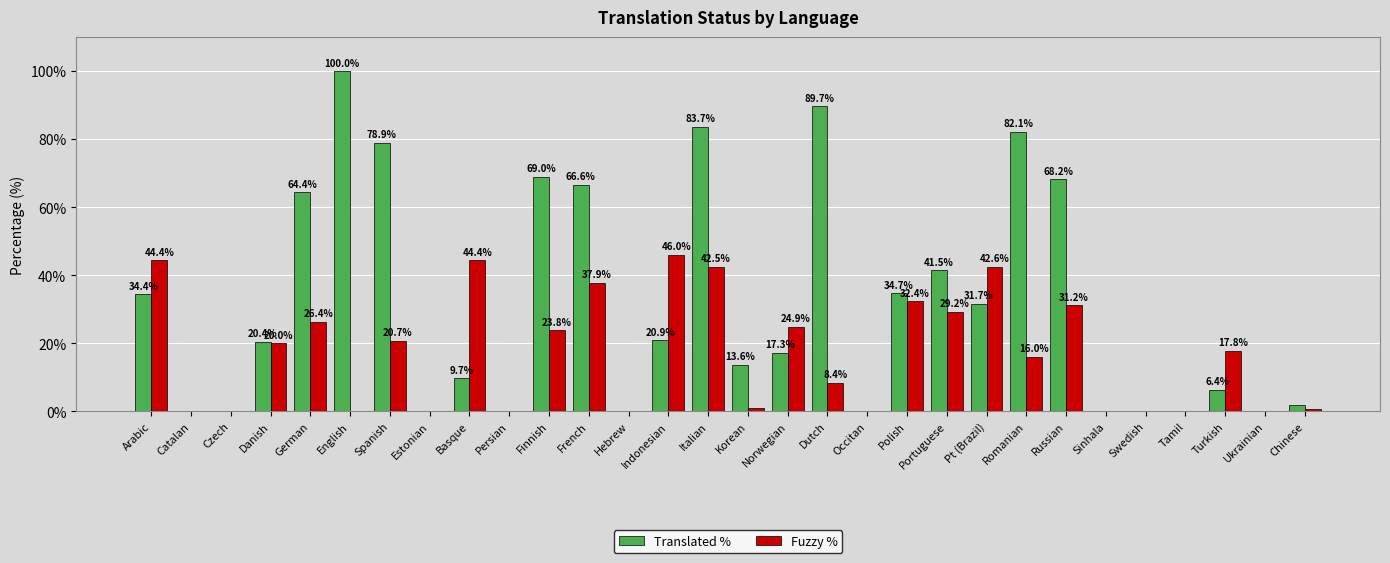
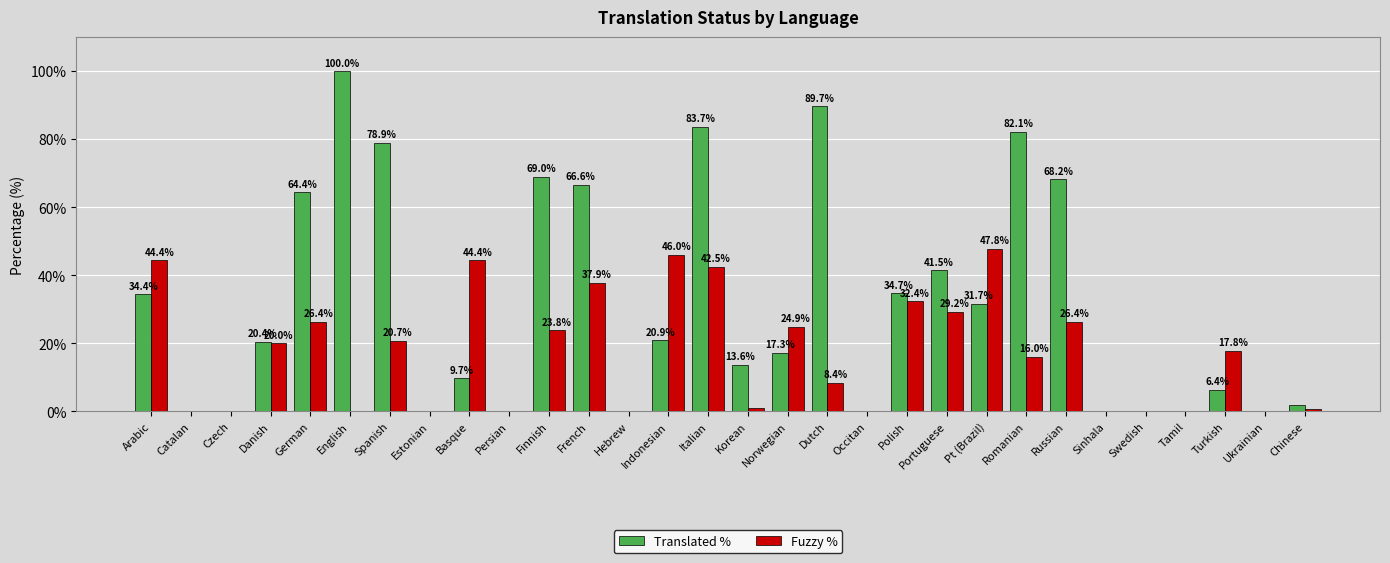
  {
    "Translated %": {
      "Arabic": "34.4%",
      "German": "64.4%",
      "English": "100.0%",
      "Spanish": "78.9%",
      "Basque": "9.7%",
      "Finnish": "69.0%",
      "French": "66.6%",
      "Indonesian": "20.9%",
      "Italian": "83.7%",
      "Korean": "13.6%",
      "Norwegian": "17.3%",
      "Dutch": "89.7%",
      "Polish": "34.7%",
      "Portuguese": "41.5%",
      "Pt (Brazil)": "31.7%",
      "Romanian": "82.1%",
      "Russian": "68.2%",
      "Turkish": "6.4%"
    },
    "Fuzzy %": {
      "Arabic": "44.4%",
      "German": "26.4%",
      "Spanish": "20.7%",
      "Basque": "44.4%",
      "Finnish": "23.8%",
      "French": "37.9%",
      "Indonesian": "46.0%",
      "Italian": "42.5%",
      "Norwegian": "24.9%",
      "Dutch": "8.4%",
      "Polish": "32.4%",
      "Portuguese": "29.2%",
-     "Pt (Brazil)": "42.6%",
+     "Pt (Brazil)": "47.8%",
      "Romanian": "16.0%",
-     "Russian": "31.2%",
+     "Russian": "26.4%",
      "Turkish": "17.8%"
    }
  }
